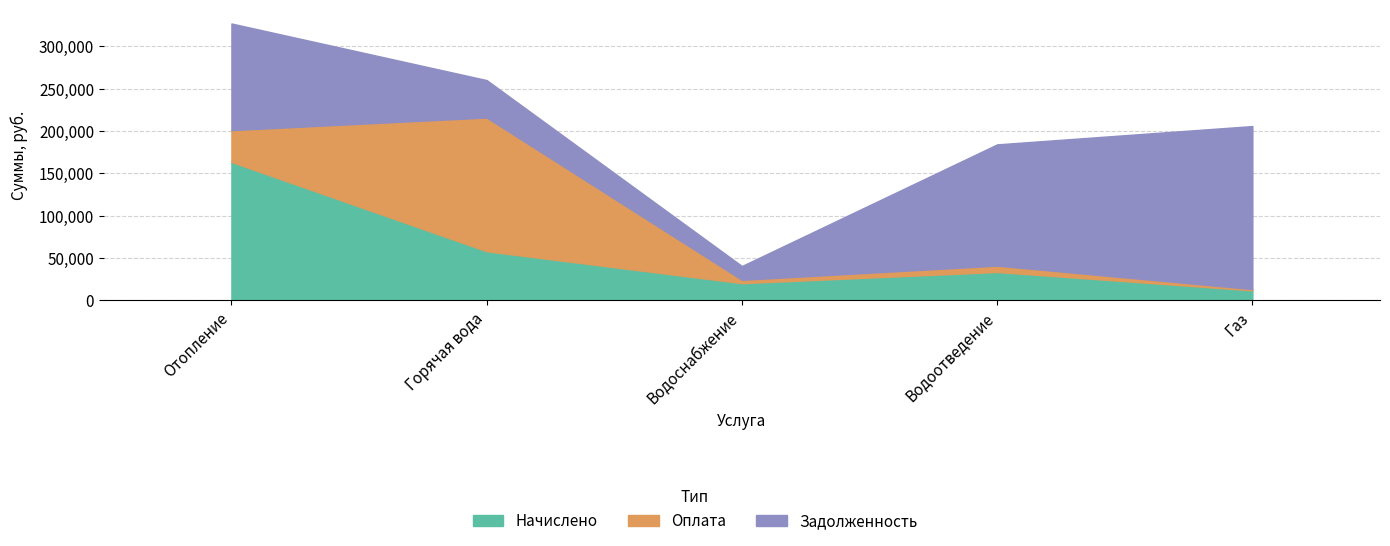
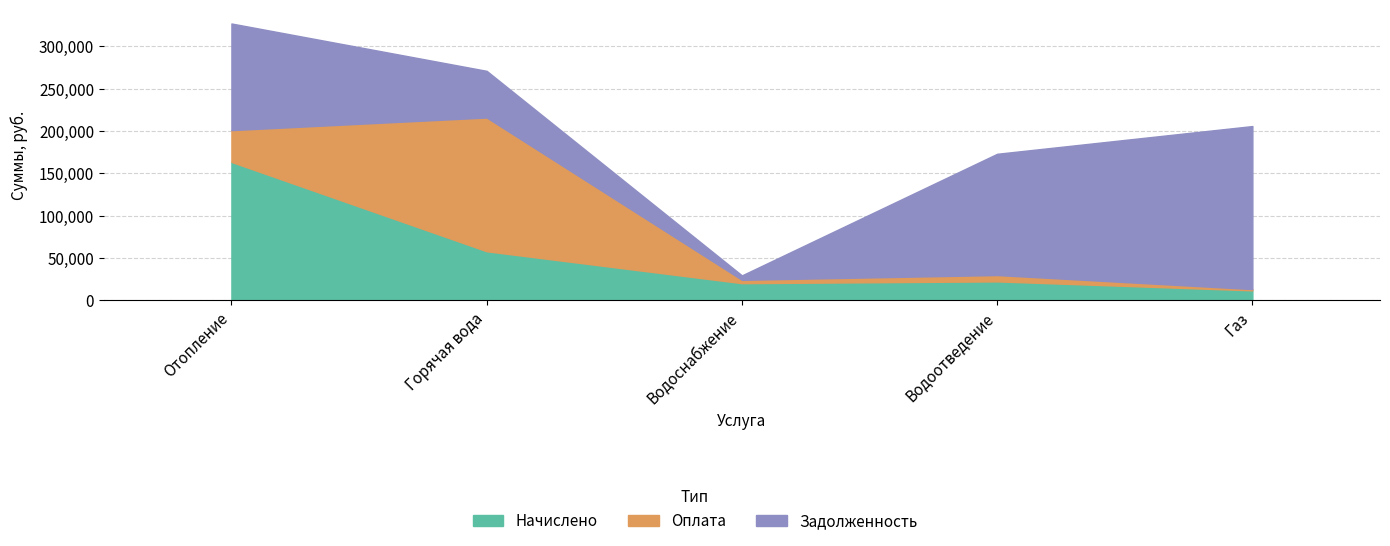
  {
    "Начислено": {
-     "Водоотведение": "30,000"
+     "Водоотведение": "20,000"
    },
    "Задолженность": {
      "Отопление": "130,000",
-     "Горячая вода": "40,000",
-     "Водоснабжение": "20,000",
+     "Горячая вода": "60,000",
+     "Водоснабжение": "10,000",
      "Водоотведение": "140,000",
      "Газ": "190,000"
    }
  }
